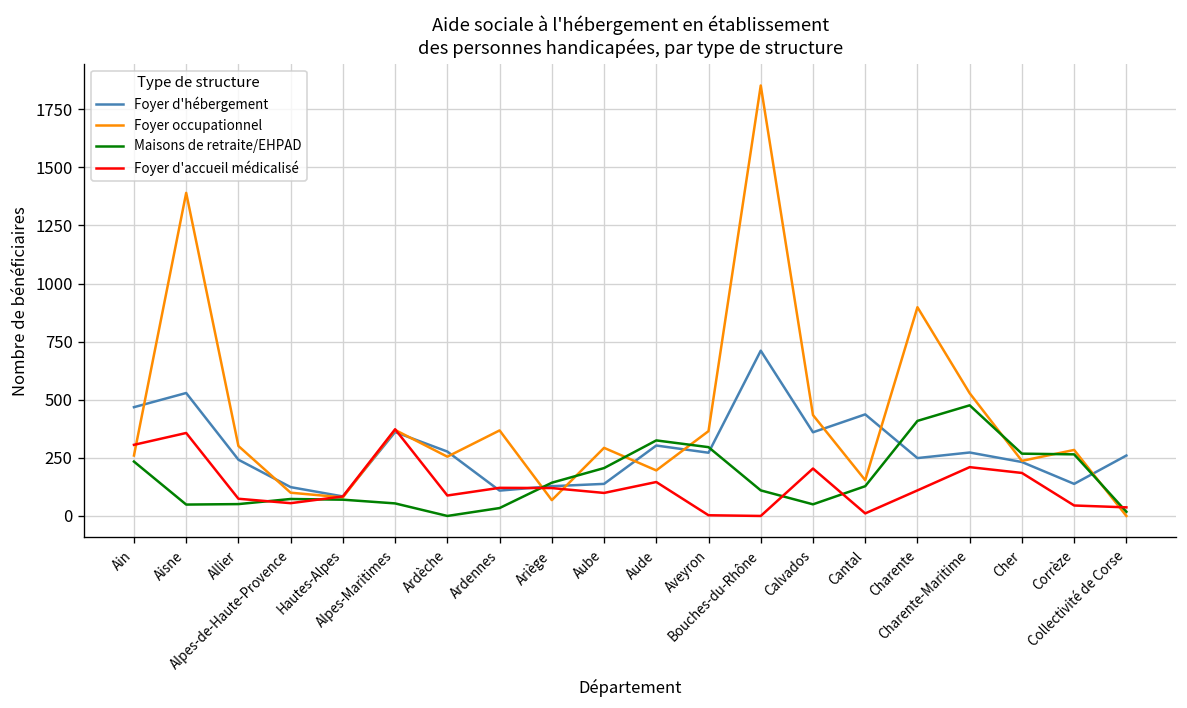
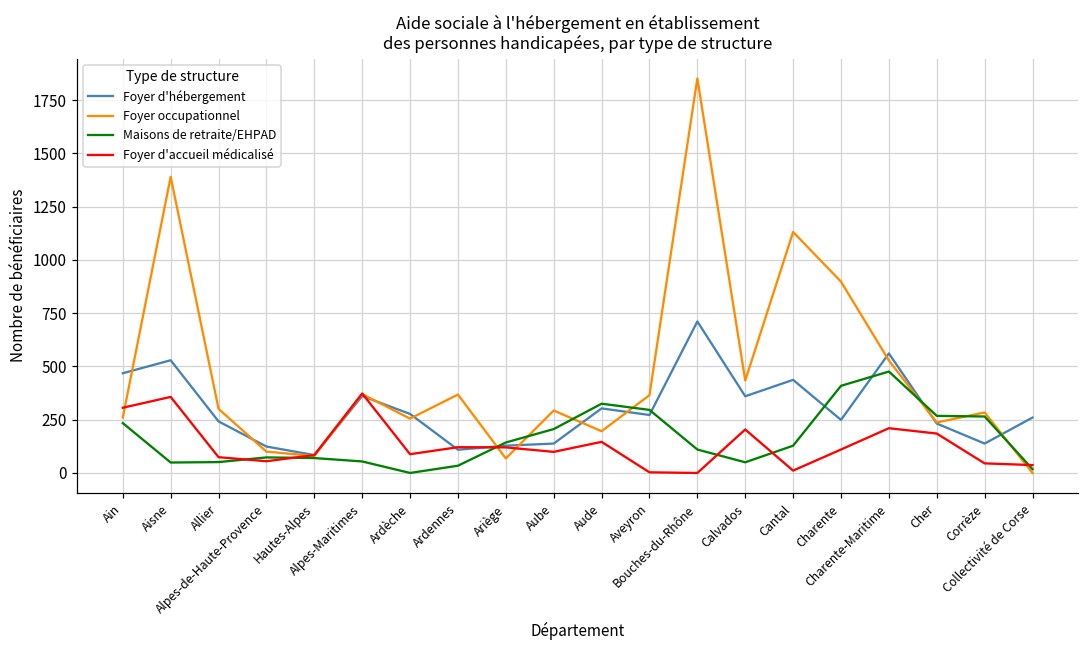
  {
    "Foyer d'hébergement": {
      "Ain": 470,
      "Aisne": 530,
      "Allier": 240,
      "Alpes-de-Haute-Provence": 120,
      "Ardèche": 280,
      "Aube": 140,
      "Aude": 300,
      "Aveyron": 270,
      "Bouches-du-Rhône": 710,
      "Calvados": 360,
      "Cantal": 440,
      "Charente": 250,
-     "Charente-Maritime": 270,
+     "Charente-Maritime": 560,
      "Corrèze": 140,
      "Collectivité de Corse": 260
    },
    "Foyer occupationnel": {
      "Ain": 260,
      "Aisne": 1390,
      "Allier": 300,
      "Alpes-de-Haute-Provence": 100,
      "Ardèche": 260,
      "Ardennes": 370,
      "Ariège": 70,
      "Aube": 290,
      "Aude": 200,
      "Aveyron": 370,
      "Bouches-du-Rhône": 1850,
      "Calvados": 430,
-     "Cantal": 150,
+     "Cantal": 1130,
      "Charente": 900,
      "Charente-Maritime": 530,
      "Corrèze": 280,
      "Collectivité de Corse": 0
    },
    "Maisons de retraite/EHPAD": {
      "Ain": 230,
      "Aisne": 50,
      "Allier": 50,
      "Alpes-de-Haute-Provence": 70,
      "Alpes-Maritimes": 50,
      "Ardèche": 0,
      "Ardennes": 30,
      "Ariège": 140,
      "Aube": 210,
      "Aude": 330,
      "Aveyron": 300,
      "Bouches-du-Rhône": 110,
      "Calvados": 50,
      "Cantal": 130,
      "Charente": 410,
      "Charente-Maritime": 480,
      "Cher": 270,
      "Corrèze": 270,
      "Collectivité de Corse": 20
    },
    "Foyer d'accueil médicalisé": {
      "Ain": 310,
      "Aisne": 360,
      "Allier": 70,
      "Alpes-de-Haute-Provence": 60,
      "Ardèche": 90,
      "Aube": 100,
      "Aude": 150,
      "Aveyron": 0,
      "Bouches-du-Rhône": 0,
      "Calvados": 200,
      "Cantal": 10,
      "Charente": 110,
      "Charente-Maritime": 210,
      "Cher": 190,
      "Corrèze": 50,
      "Collectivité de Corse": 40
    }
  }
